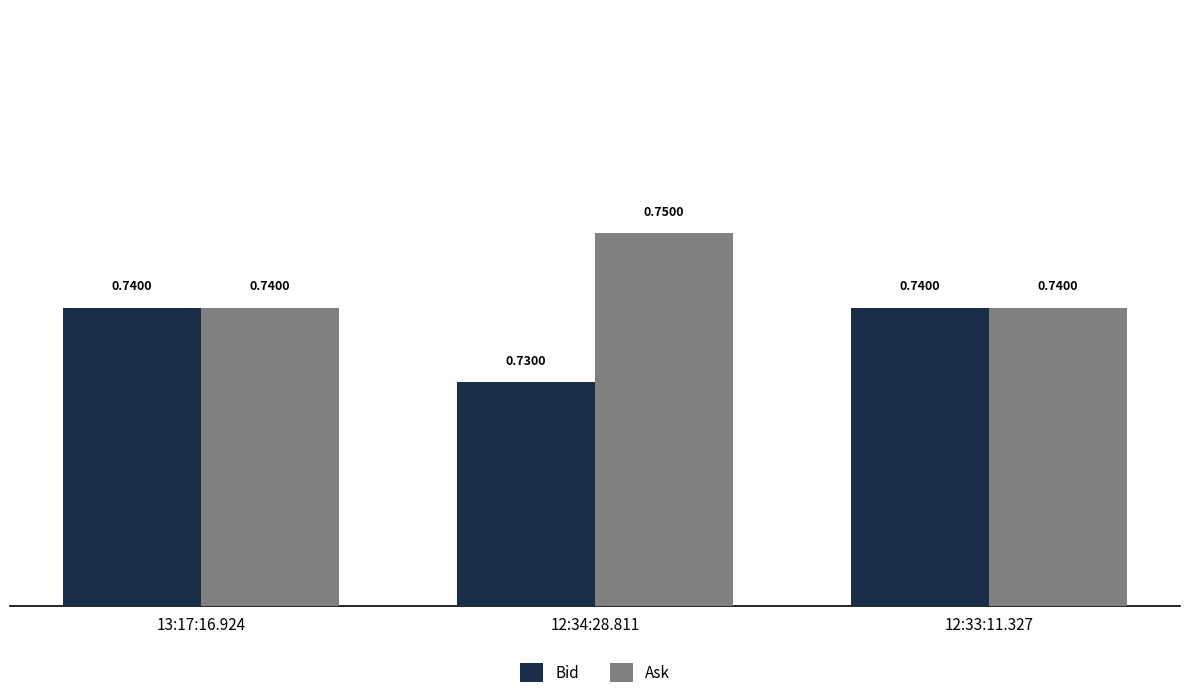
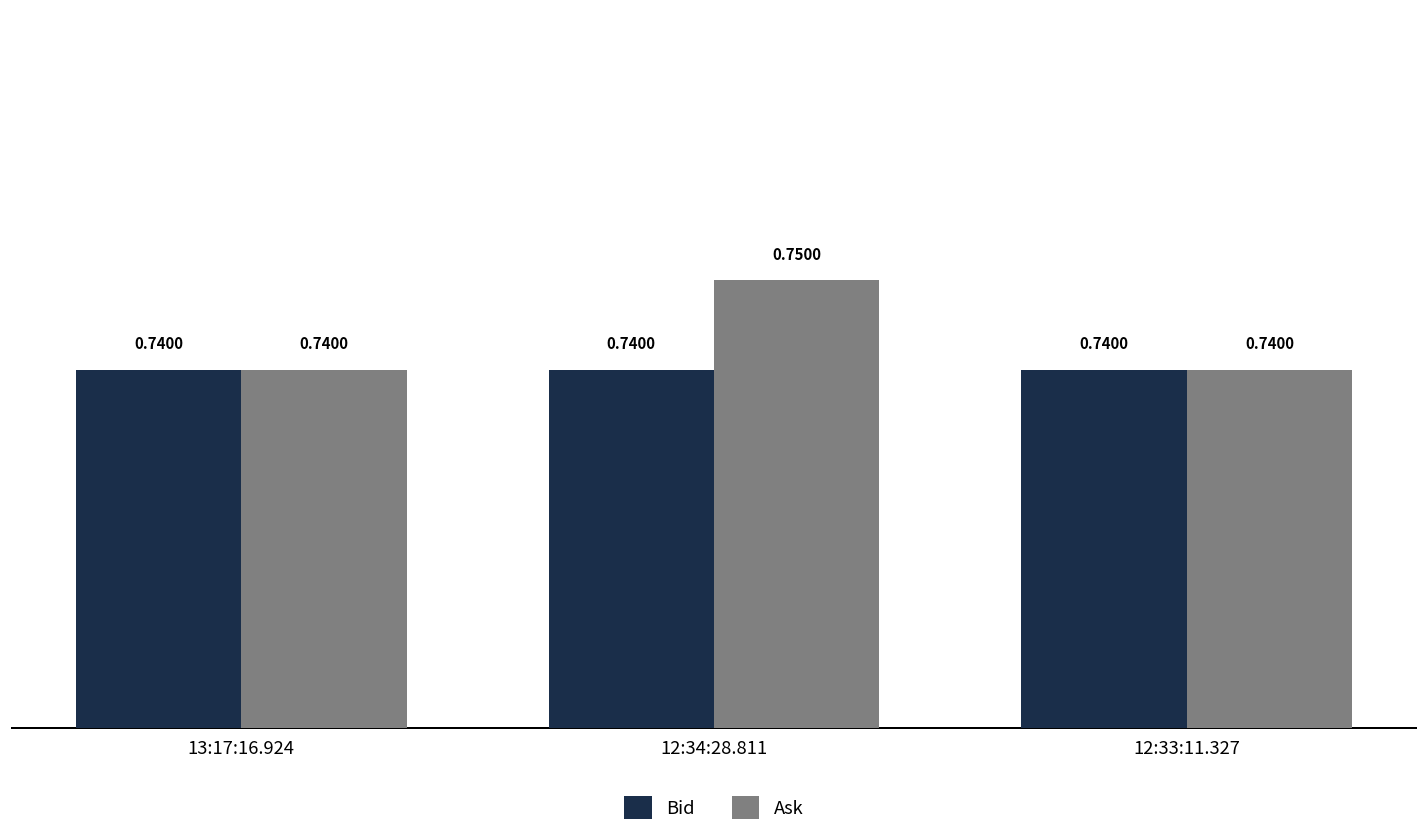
  {
    "Bid": {
      "13:17:16.924": 0.7400,
-     "12:34:28.811": 0.7300,
+     "12:34:28.811": 0.7400,
      "12:33:11.327": 0.7400
    },
    "Ask": {
      "13:17:16.924": 0.7400,
      "12:34:28.811": 0.7500,
      "12:33:11.327": 0.7400
    }
  }
